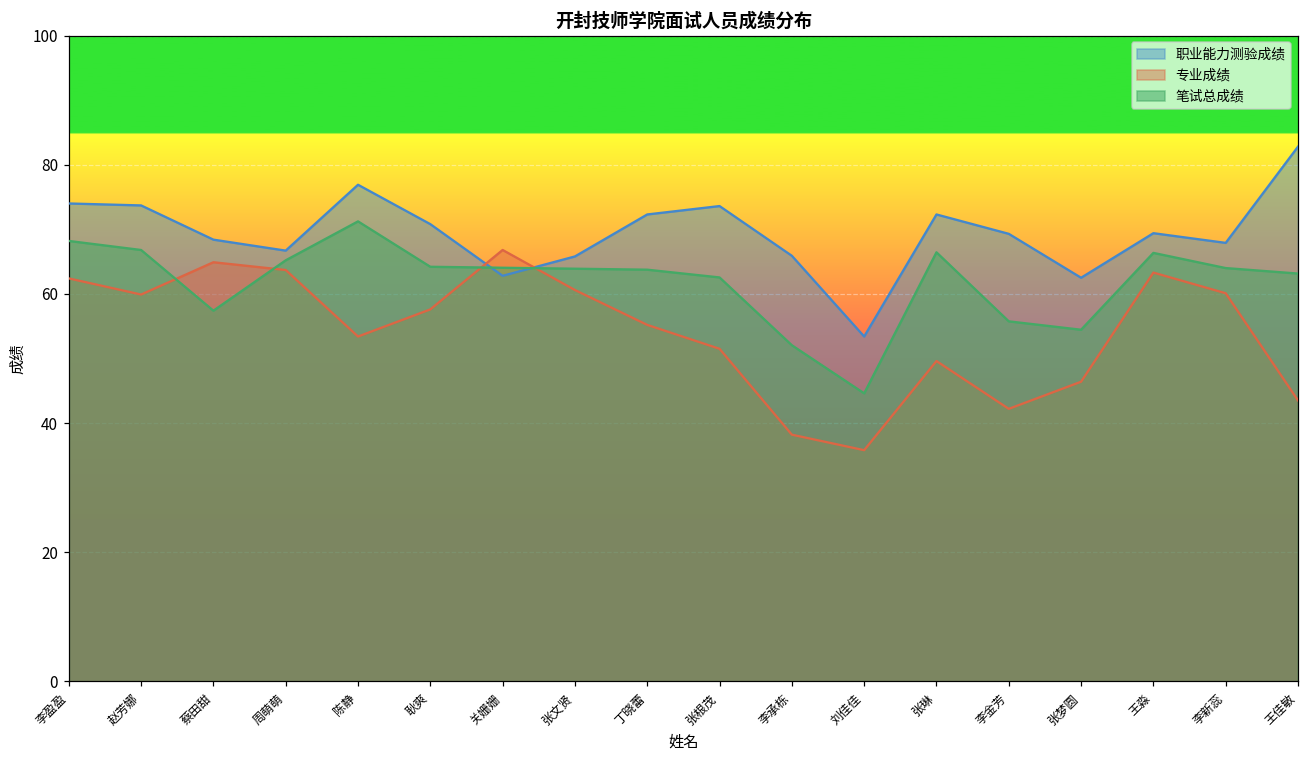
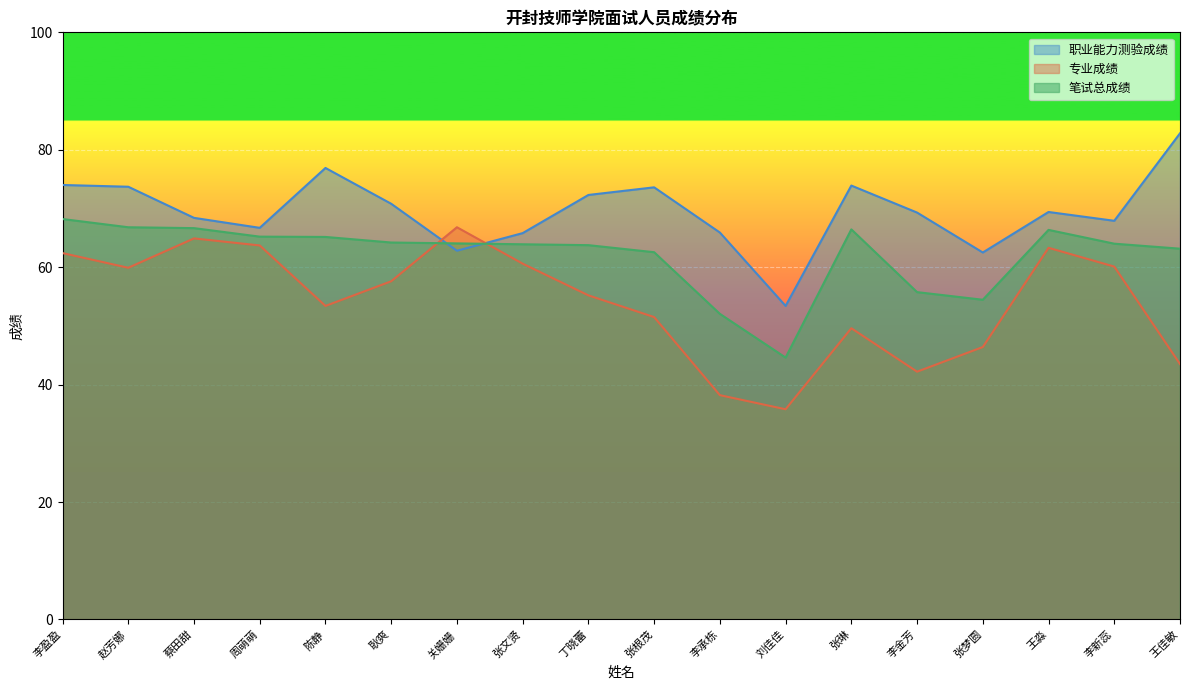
  {
    "职业能力测验成绩": {
      "李盈盈": 74,
      "赵芳娜": 74,
      "蔡田甜": 68,
      "周萌萌": 67,
      "陈静": 77,
      "耿爽": 71,
      "关姗姗": 63,
      "张文贤": 66,
      "丁晓蕾": 72,
      "张根茂": 74,
      "李承栋": 66,
      "刘佳佳": 53,
-     "张琳": 72,
+     "张琳": 74,
      "李金芳": 69,
      "张梦圆": 63,
      "王淼": 69,
      "李新蕊": 68,
      "王佳敏": 83
    },
    "专业成绩": {
      "李盈盈": 62,
      "赵芳娜": 60,
      "蔡田甜": 65,
      "周萌萌": 64,
      "陈静": 53,
      "耿爽": 58,
      "关姗姗": 67,
      "张文贤": 61,
      "丁晓蕾": 55,
      "张根茂": 52,
      "李承栋": 38,
      "刘佳佳": 36,
      "张琳": 50,
      "李金芳": 42,
      "张梦圆": 46,
      "王淼": 63,
      "李新蕊": 60,
      "王佳敏": 44
    },
    "笔试总成绩": {
      "李盈盈": 68,
      "赵芳娜": 67,
-     "蔡田甜": 57,
+     "蔡田甜": 67,
      "周萌萌": 65,
-     "陈静": 71,
+     "陈静": 65,
      "耿爽": 64,
      "关姗姗": 64,
      "张文贤": 64,
      "丁晓蕾": 64,
      "张根茂": 63,
      "李承栋": 52,
      "刘佳佳": 45,
      "张琳": 66,
      "李金芳": 56,
      "张梦圆": 54,
      "王淼": 66,
      "李新蕊": 64,
      "王佳敏": 63
    }
  }
